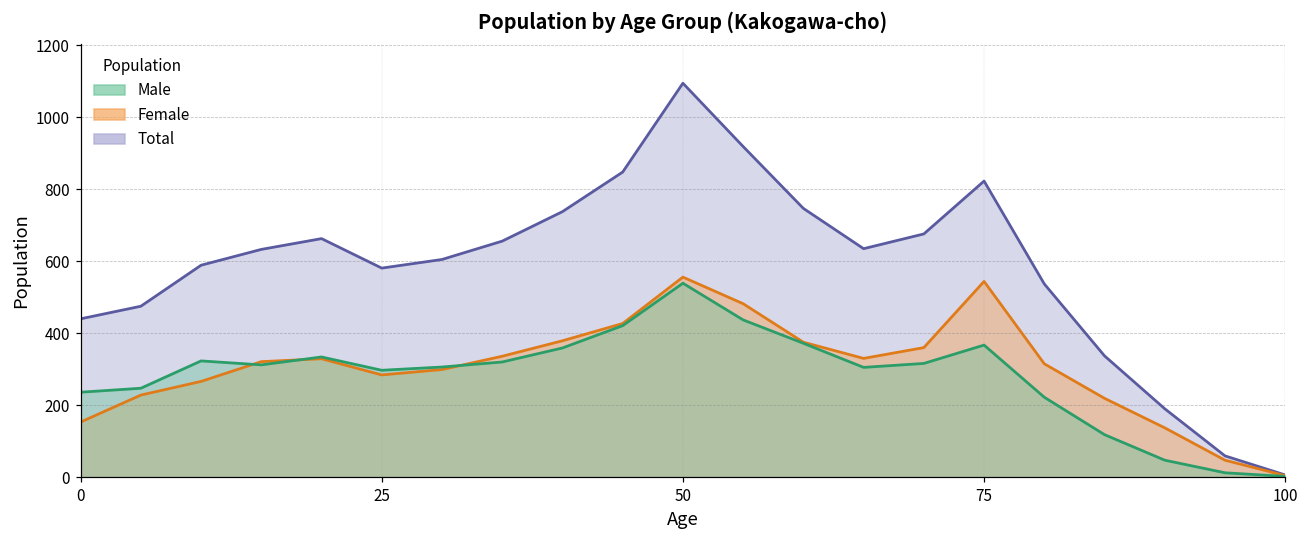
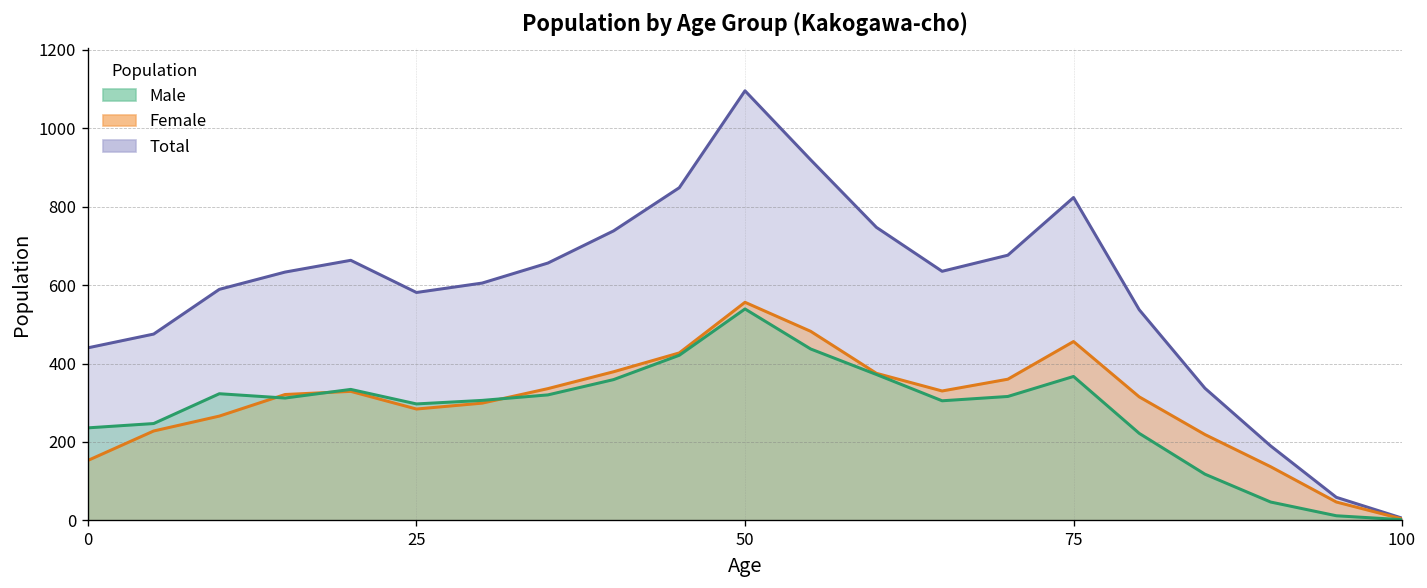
  {
    "Female": {
      "0": 150,
      "25": 280,
      "50": 560,
-     "75": 540
+     "75": 460
    }
  }
